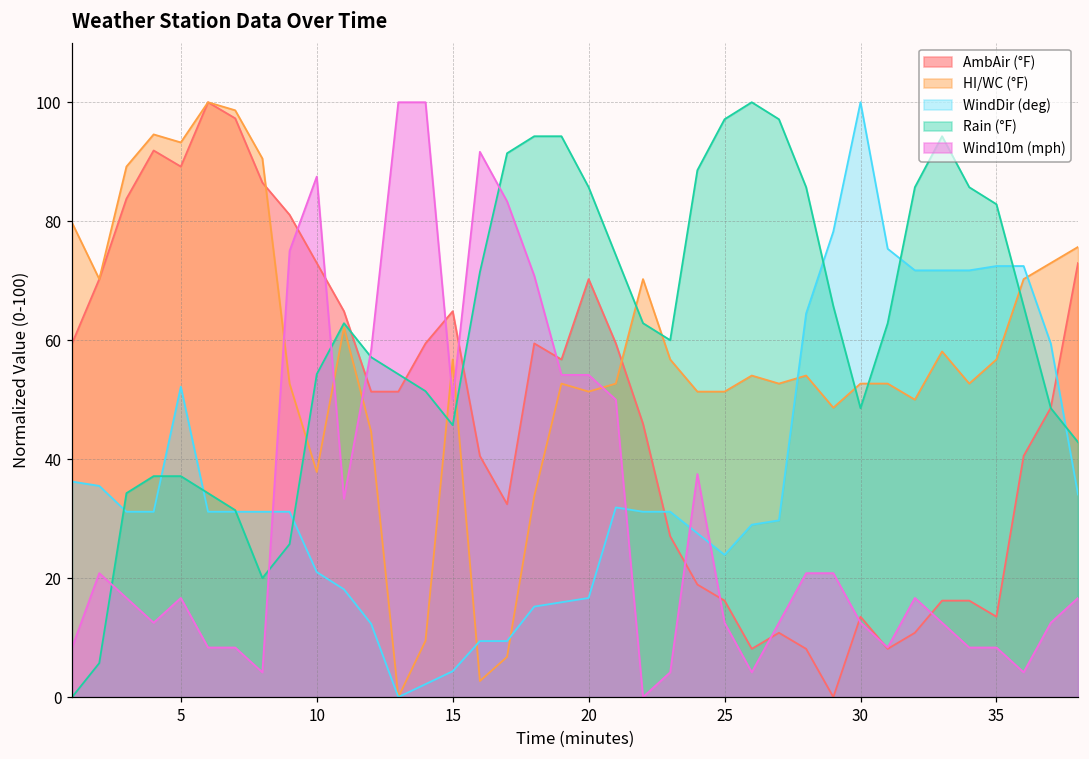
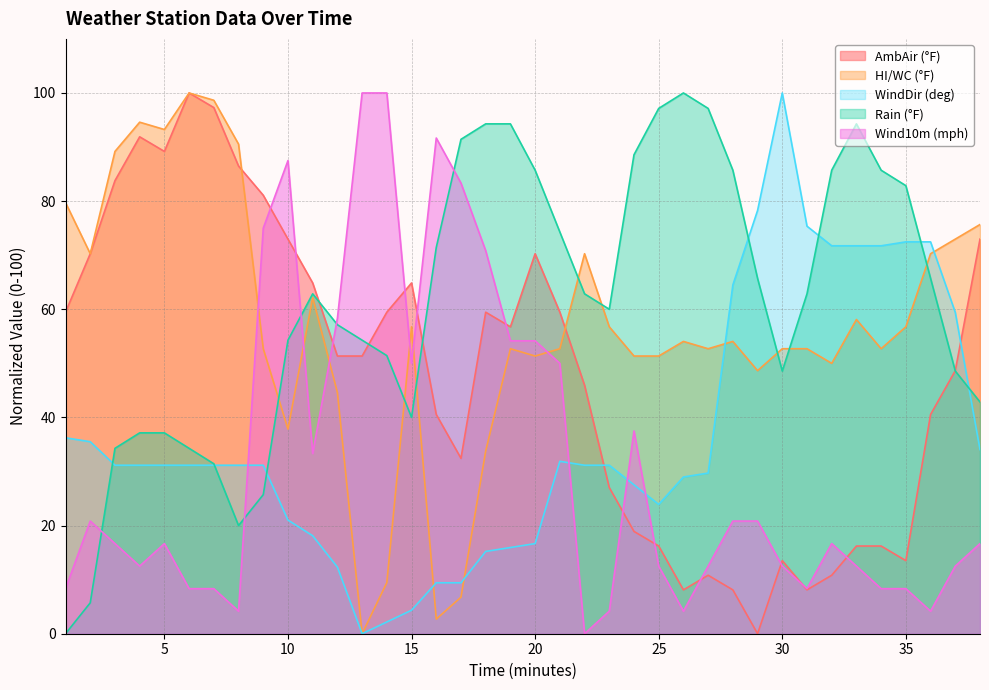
  {
    "WindDir (deg)": {
-     "5": 52,
+     "5": 31,
      "10": 21,
      "15": 4,
      "20": 17,
      "25": 24,
      "30": 100,
      "35": 72
    },
    "Rain (°F)": {
      "5": 37,
      "10": 54,
-     "15": 46,
+     "15": 40,
      "20": 86,
      "25": 97,
      "30": 49,
      "35": 83
    },
    "Wind10m (mph)": {
      "5": 17,
      "10": 87,
      "15": 50,
      "20": 54,
      "25": 13,
      "30": 13,
      "35": 8
    }
  }
